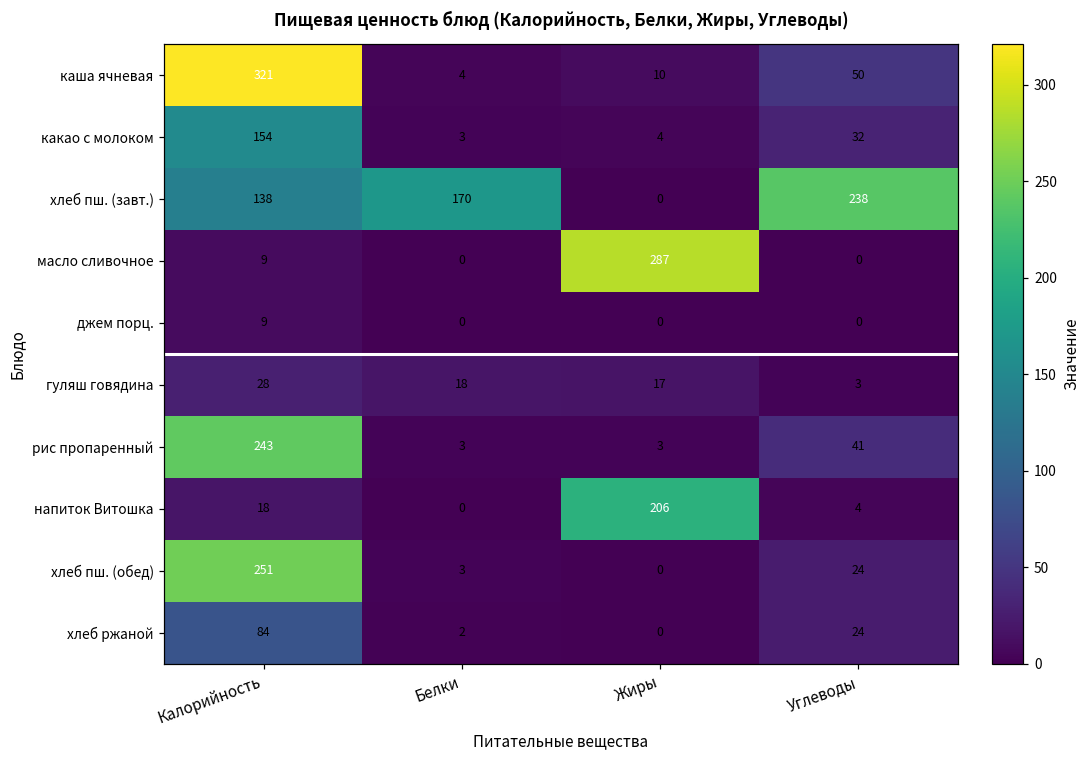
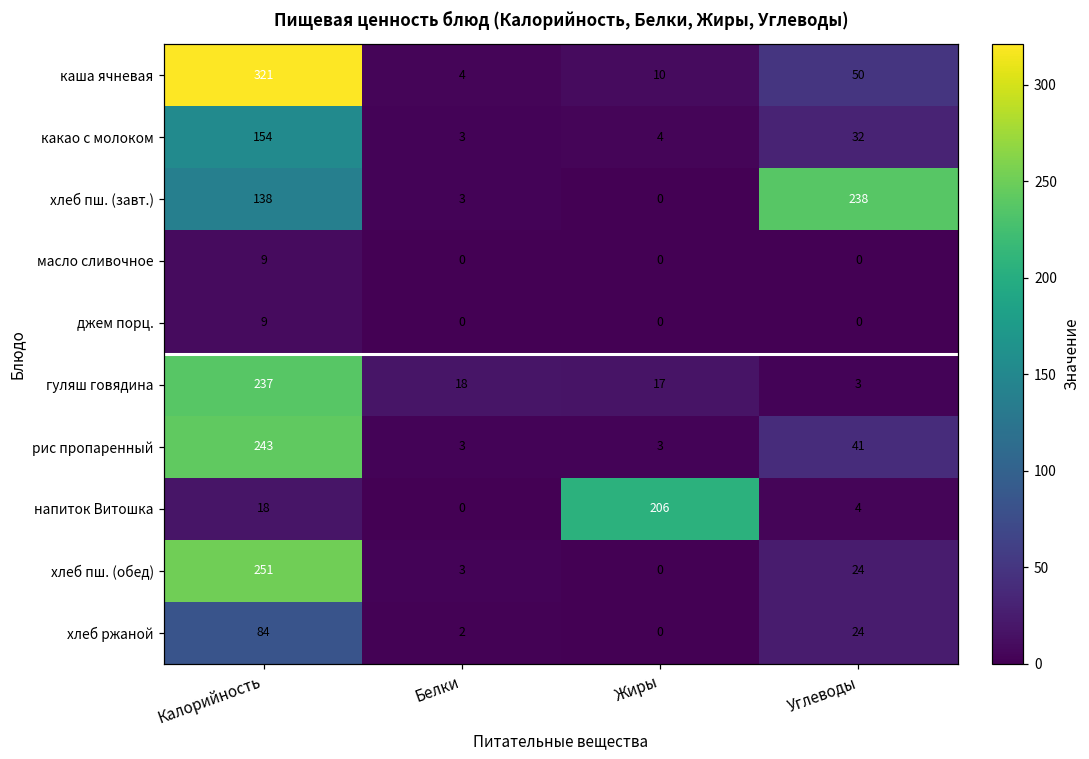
  {
    "каша ячневая": {
      "Калорийность": 321,
      "Белки": 4,
      "Жиры": 10,
      "Углеводы": 50
    },
    "какао с молоком": {
      "Калорийность": 154,
      "Белки": 3,
      "Жиры": 4,
      "Углеводы": 32
    },
    "хлеб пш. (завт.)": {
      "Калорийность": 138,
-     "Белки": 170,
+     "Белки": 3,
      "Жиры": 0,
      "Углеводы": 238
    },
    "масло сливочное": {
      "Калорийность": 9,
      "Белки": 0,
-     "Жиры": 287,
+     "Жиры": 0,
      "Углеводы": 0
    },
    "джем порц.": {
      "Калорийность": 9,
      "Белки": 0,
      "Жиры": 0,
      "Углеводы": 0
    },
    "гуляш говядина": {
-     "Калорийность": 28,
+     "Калорийность": 237,
      "Белки": 18,
      "Жиры": 17,
      "Углеводы": 3
    },
    "рис пропаренный": {
      "Калорийность": 243,
      "Белки": 3,
      "Жиры": 3,
      "Углеводы": 41
    },
    "напиток Витошка": {
      "Калорийность": 18,
      "Белки": 0,
      "Жиры": 206,
      "Углеводы": 4
    },
    "хлеб пш. (обед)": {
      "Калорийность": 251,
      "Белки": 3,
      "Жиры": 0,
      "Углеводы": 24
    },
    "хлеб ржаной": {
      "Калорийность": 84,
      "Белки": 2,
      "Жиры": 0,
      "Углеводы": 24
    }
  }
